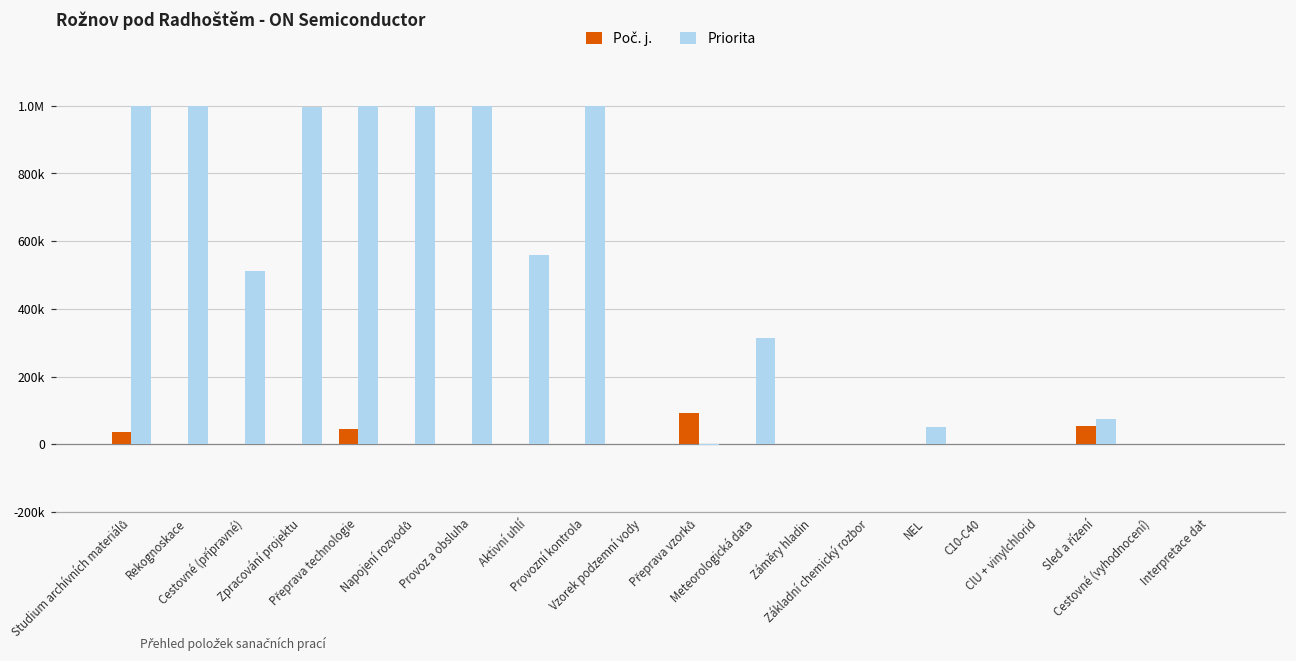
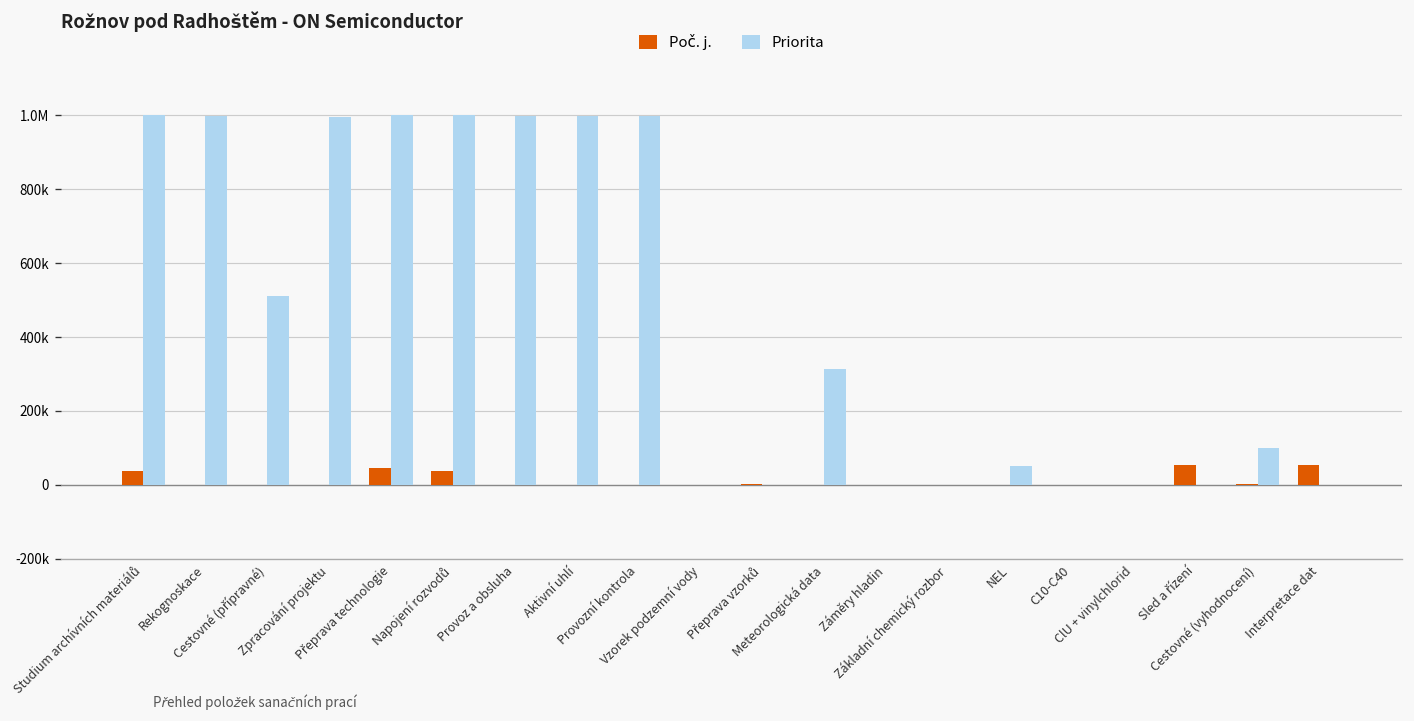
  {
    "Poč. j.": {
      "Studium archívních materiálů": 40000,
      "Přeprava technologie": 40000,
-     "Napojení rozvodů": 0,
-     "Přeprava vzorků": 90000,
+     "Napojení rozvodů": 40000,
+     "Přeprava vzorků": 0,
      "Sled a řízení": 50000,
-     "Interpretace dat": 0
+     "Interpretace dat": 50000
    },
    "Priorita": {
      "Studium archívních materiálů": 1000000,
      "Rekognoskace": 1000000,
      "Cestovné (přípravné)": 510000,
      "Zpracování projektu": 1000000,
      "Přeprava technologie": 1000000,
      "Napojení rozvodů": 1000000,
      "Provoz a obsluha": 1000000,
-     "Aktivní uhlí": 560000,
+     "Aktivní uhlí": 1000000,
      "Provozní kontrola": 1000000,
      "Vzorek podzemní vody": 0,
      "Meteorologická data": 310000,
      "Záměry hladin": 0,
      "Základní chemický rozbor": 0,
      "NEL": 50000,
      "C10-C40": 0,
      "ClU + vinylchlorid": 0,
-     "Sled a řízení": 80000,
-     "Cestovné (vyhodnocení)": 0,
+     "Sled a řízení": 0,
+     "Cestovné (vyhodnocení)": 100000,
      "Interpretace dat": 0
    }
  }
